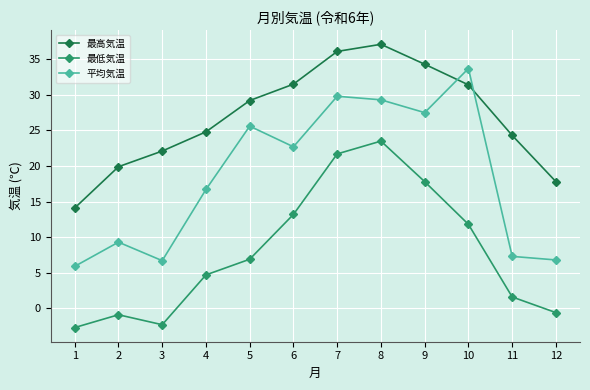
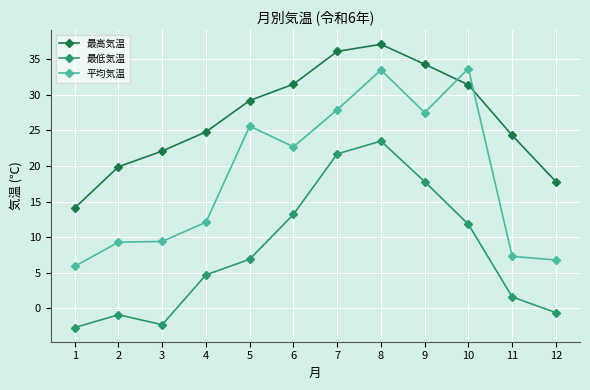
  {
    "平均気温": {
      "1": 6,
      "2": 9,
-     "3": 7,
-     "4": 17,
+     "3": 9,
+     "4": 12,
      "5": 26,
      "6": 23,
-     "7": 30,
-     "8": 29,
+     "7": 28,
+     "8": 34,
      "9": 28,
      "10": 34,
      "11": 7,
      "12": 7
    }
  }
